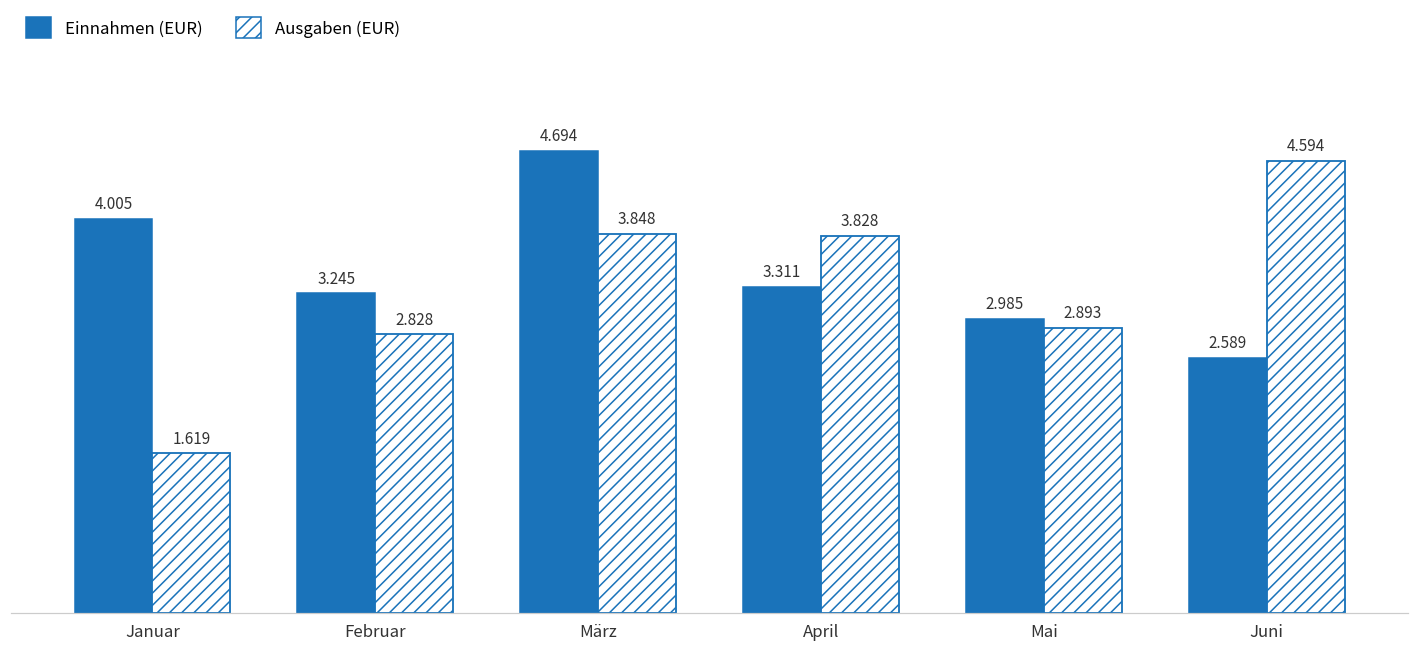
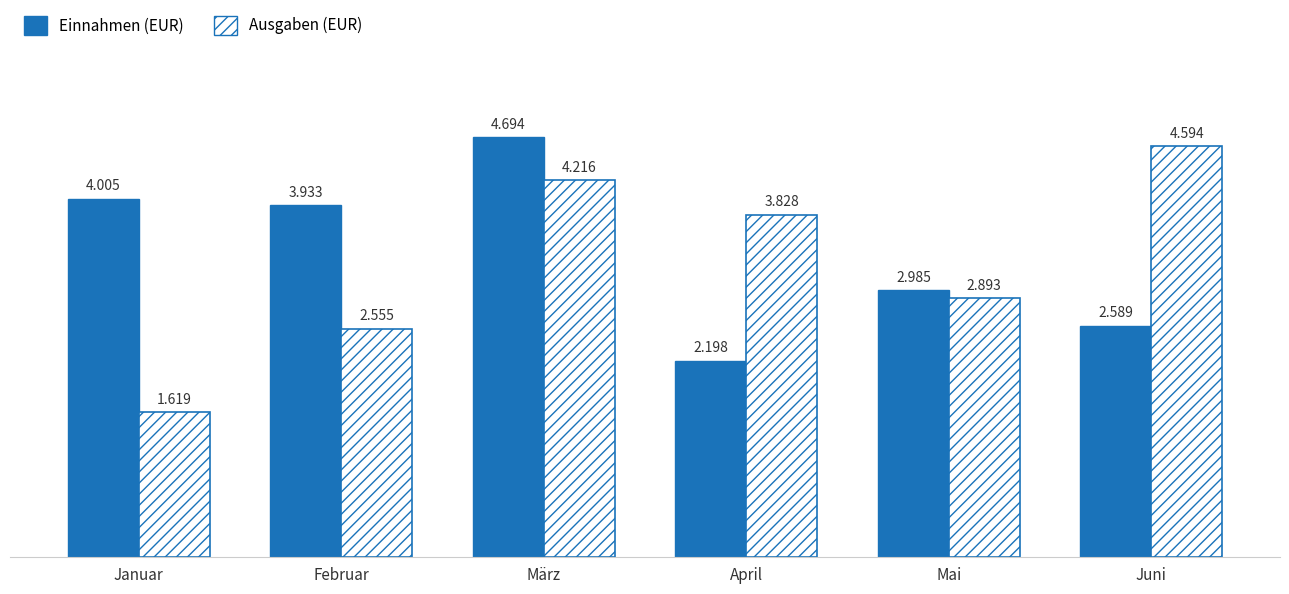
  {
    "Einnahmen (EUR)": {
-     "Februar": 3.245,
-     "April": 3.311
+     "Februar": 3.933,
+     "April": 2.198
    },
    "Ausgaben (EUR)": {
-     "Februar": 2.828,
-     "März": 3.848
+     "Februar": 2.555,
+     "März": 4.216
    }
  }
